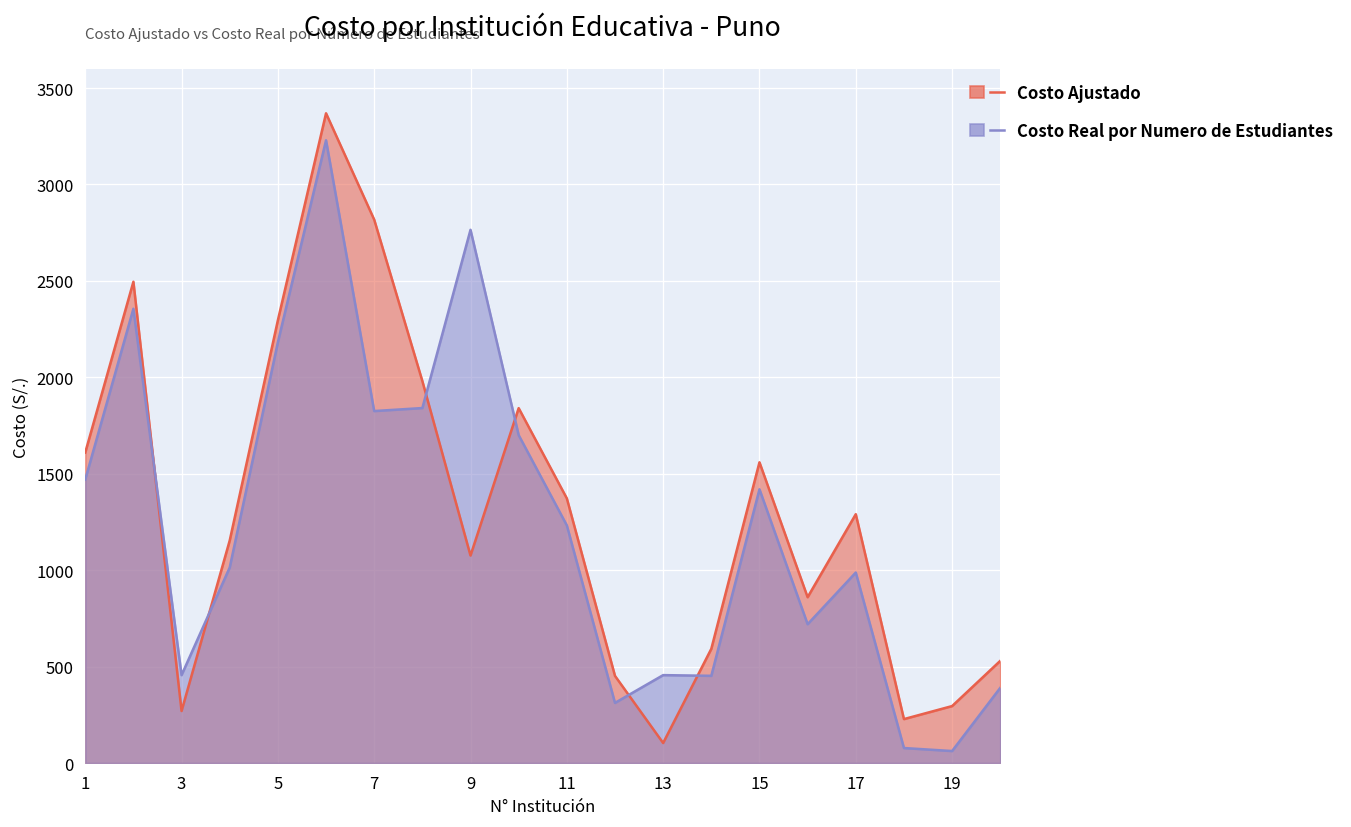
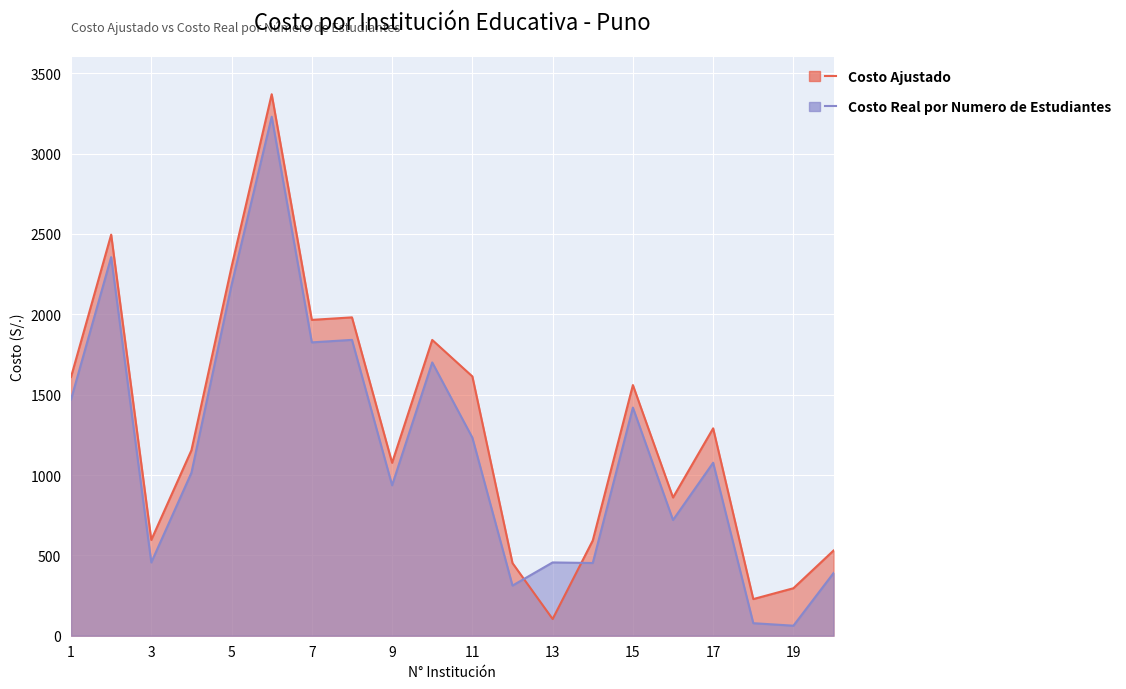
  {
    "Costo Ajustado": {
      "1": 1610,
-     "3": 270,
+     "3": 600,
      "5": 2300,
-     "7": 2820,
+     "7": 1970,
      "9": 1080,
-     "11": 1370,
+     "11": 1610,
      "13": 100,
      "15": 1560,
      "17": 1290,
      "19": 300
    },
    "Costo Real por Numero de Estudiantes": {
      "1": 1470,
      "3": 460,
      "5": 2180,
      "7": 1830,
-     "9": 2770,
+     "9": 940,
      "11": 1230,
      "13": 460,
      "15": 1420,
-     "17": 990,
+     "17": 1080,
      "19": 60
    }
  }
